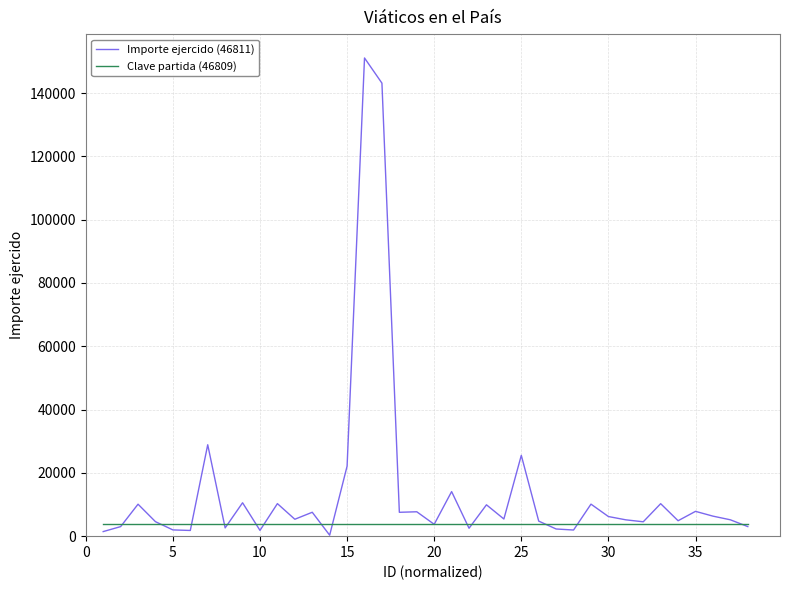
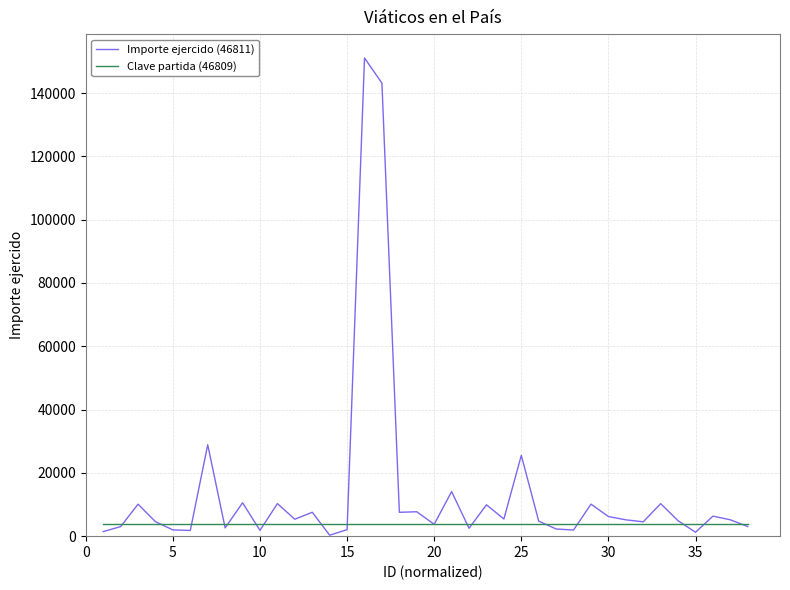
  {
    "Importe ejercido (46811)": {
      "5": 2000,
      "10": 2000,
-     "15": 22000,
+     "15": 2000,
      "25": 26000,
      "30": 6000,
-     "35": 8000
+     "35": 1000
    },
    "Clave partida (46809)": {
      "5": 4000,
      "10": 4000,
      "15": 4000,
      "25": 4000,
      "30": 4000,
      "35": 4000
    }
  }
